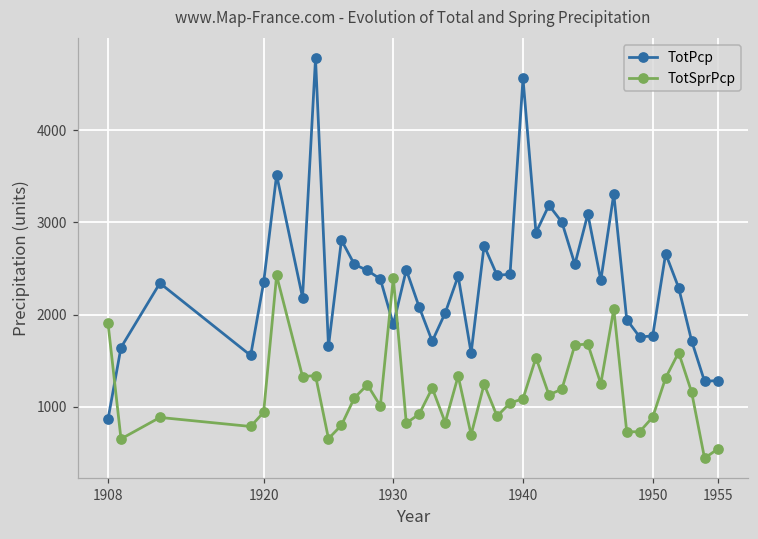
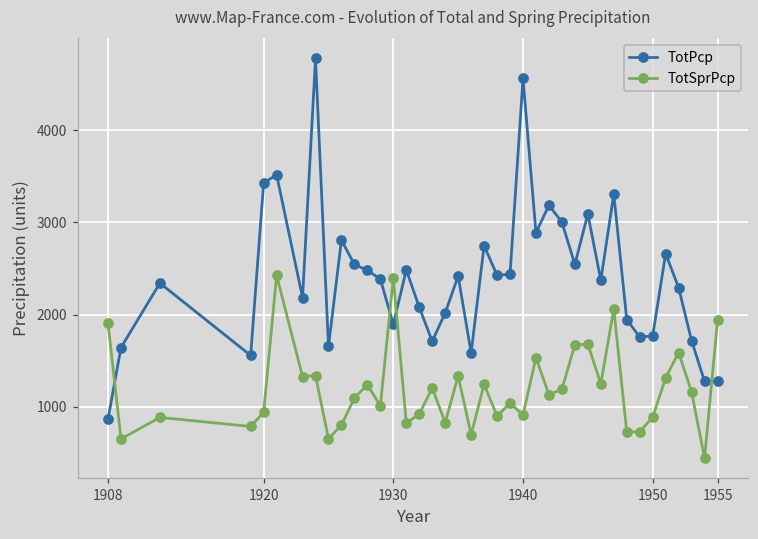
  {
    "TotPcp": {
      "1908": 900,
-     "1920": 2400,
+     "1920": 3400,
      "1930": 1900,
      "1940": 4600,
      "1950": 1800,
      "1955": 1300
    },
    "TotSprPcp": {
      "1908": 1900,
      "1920": 900,
      "1930": 2400,
-     "1940": 1100,
+     "1940": 900,
      "1950": 900,
-     "1955": 500
+     "1955": 1900
    }
  }
